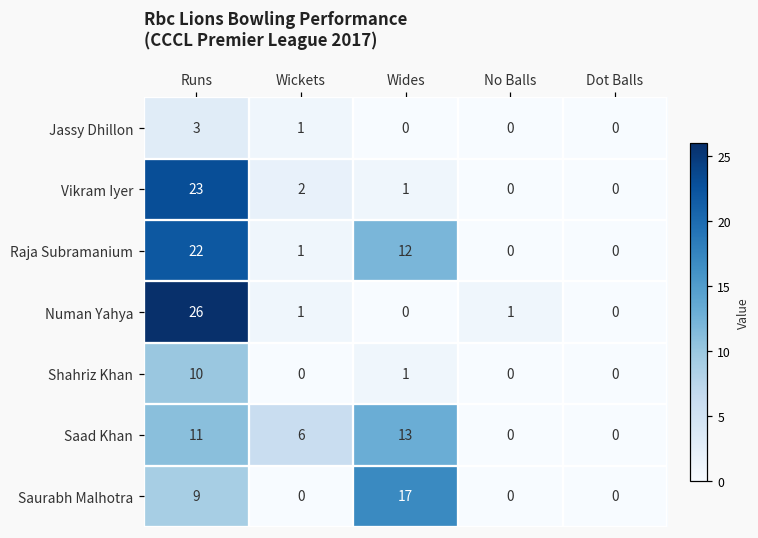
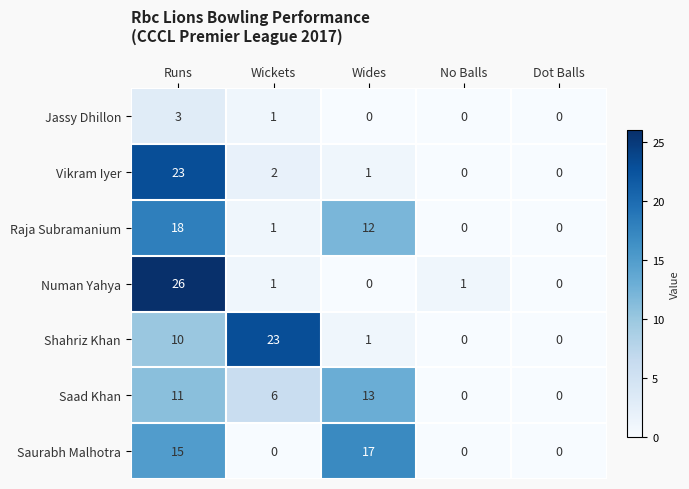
  {
    "Jassy Dhillon": {
      "Runs": 3,
      "Wickets": 1,
      "Wides": 0,
      "No Balls": 0,
      "Dot Balls": 0
    },
    "Vikram Iyer": {
      "Runs": 23,
      "Wickets": 2,
      "Wides": 1,
      "No Balls": 0,
      "Dot Balls": 0
    },
    "Raja Subramanium": {
-     "Runs": 22,
+     "Runs": 18,
      "Wickets": 1,
      "Wides": 12,
      "No Balls": 0,
      "Dot Balls": 0
    },
    "Numan Yahya": {
      "Runs": 26,
      "Wickets": 1,
      "Wides": 0,
      "No Balls": 1,
      "Dot Balls": 0
    },
    "Shahriz Khan": {
      "Runs": 10,
-     "Wickets": 0,
+     "Wickets": 23,
      "Wides": 1,
      "No Balls": 0,
      "Dot Balls": 0
    },
    "Saad Khan": {
      "Runs": 11,
      "Wickets": 6,
      "Wides": 13,
      "No Balls": 0,
      "Dot Balls": 0
    },
    "Saurabh Malhotra": {
-     "Runs": 9,
+     "Runs": 15,
      "Wickets": 0,
      "Wides": 17,
      "No Balls": 0,
      "Dot Balls": 0
    }
  }
